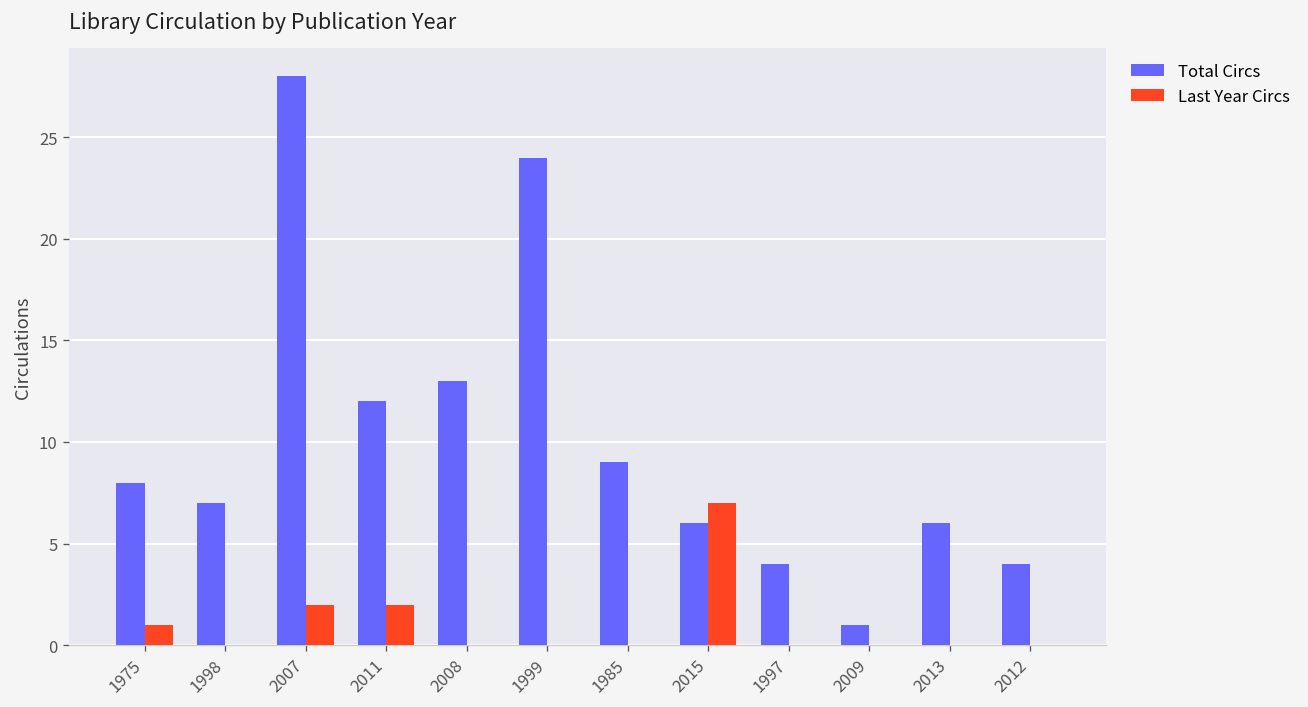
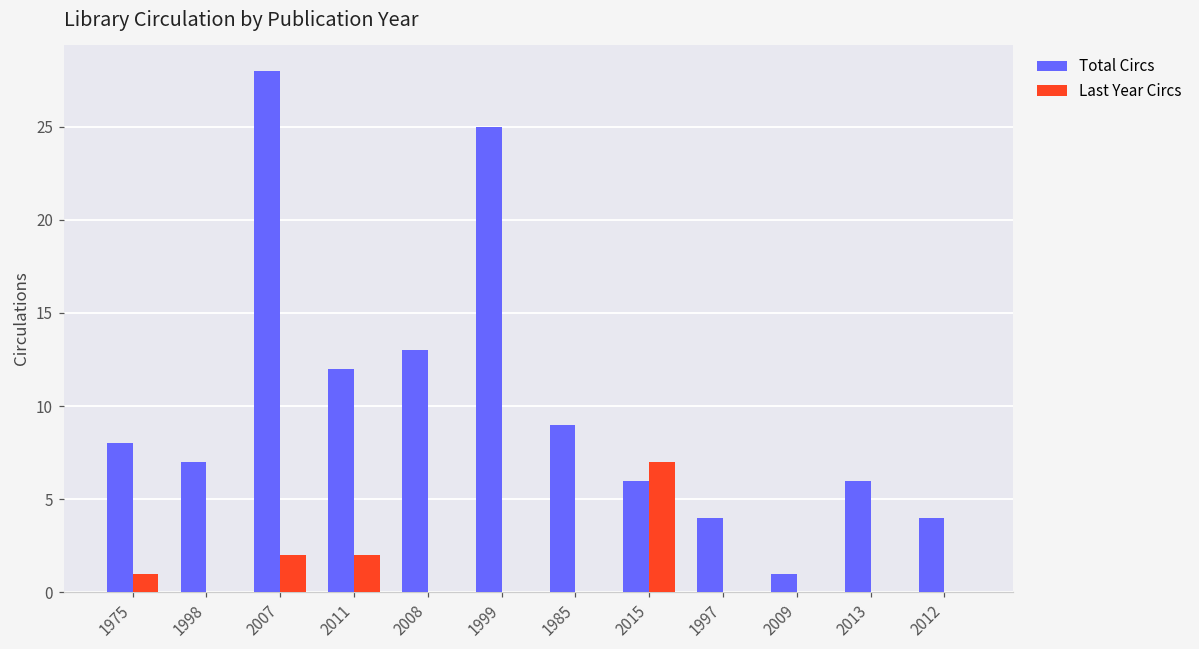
  {
    "Total Circs": {
      "1975": 8,
      "1998": 7,
      "2007": 28,
      "2011": 12,
      "2008": 13,
-     "1999": 24,
+     "1999": 25,
      "1985": 9,
      "2015": 6,
      "1997": 4,
      "2009": 1,
      "2013": 6,
      "2012": 4
    },
    "Last Year Circs": {
      "1975": 1,
      "1998": 0,
      "2007": 2,
      "2011": 2,
      "2008": 0,
      "1999": 0,
      "1985": 0,
      "2015": 7,
      "1997": 0,
      "2009": 0,
      "2013": 0,
      "2012": 0
    }
  }
